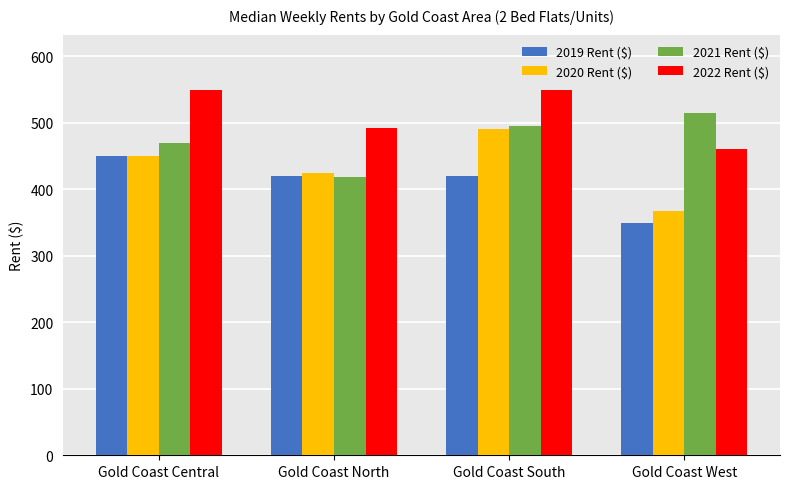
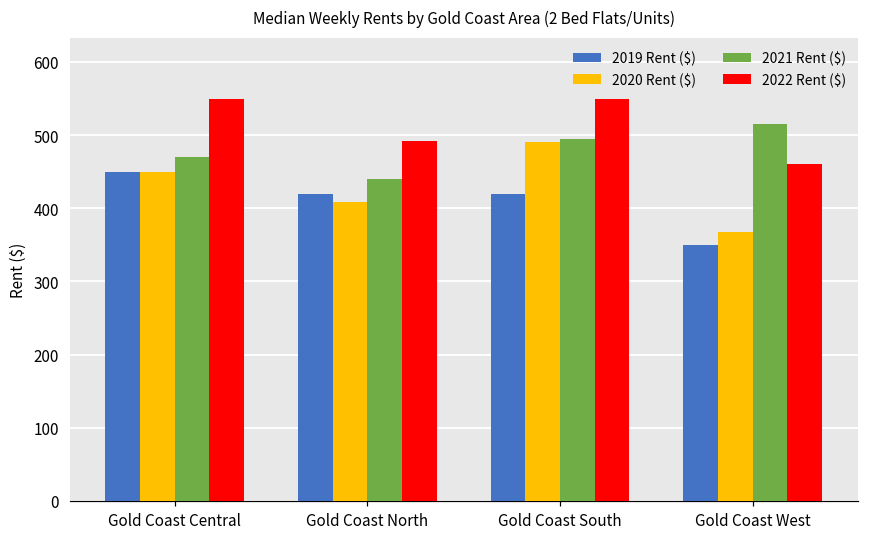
  {
    "2019 Rent ($)": {
      "Gold Coast Central": 450,
      "Gold Coast North": 420,
      "Gold Coast South": 420,
      "Gold Coast West": 350
    },
    "2020 Rent ($)": {
      "Gold Coast Central": 450,
-     "Gold Coast North": 430,
+     "Gold Coast North": 410,
      "Gold Coast South": 490,
      "Gold Coast West": 370
    },
    "2021 Rent ($)": {
      "Gold Coast Central": 470,
-     "Gold Coast North": 420,
+     "Gold Coast North": 440,
      "Gold Coast South": 500,
      "Gold Coast West": 520
    },
    "2022 Rent ($)": {
      "Gold Coast Central": 550,
      "Gold Coast North": 490,
      "Gold Coast South": 550,
      "Gold Coast West": 460
    }
  }
